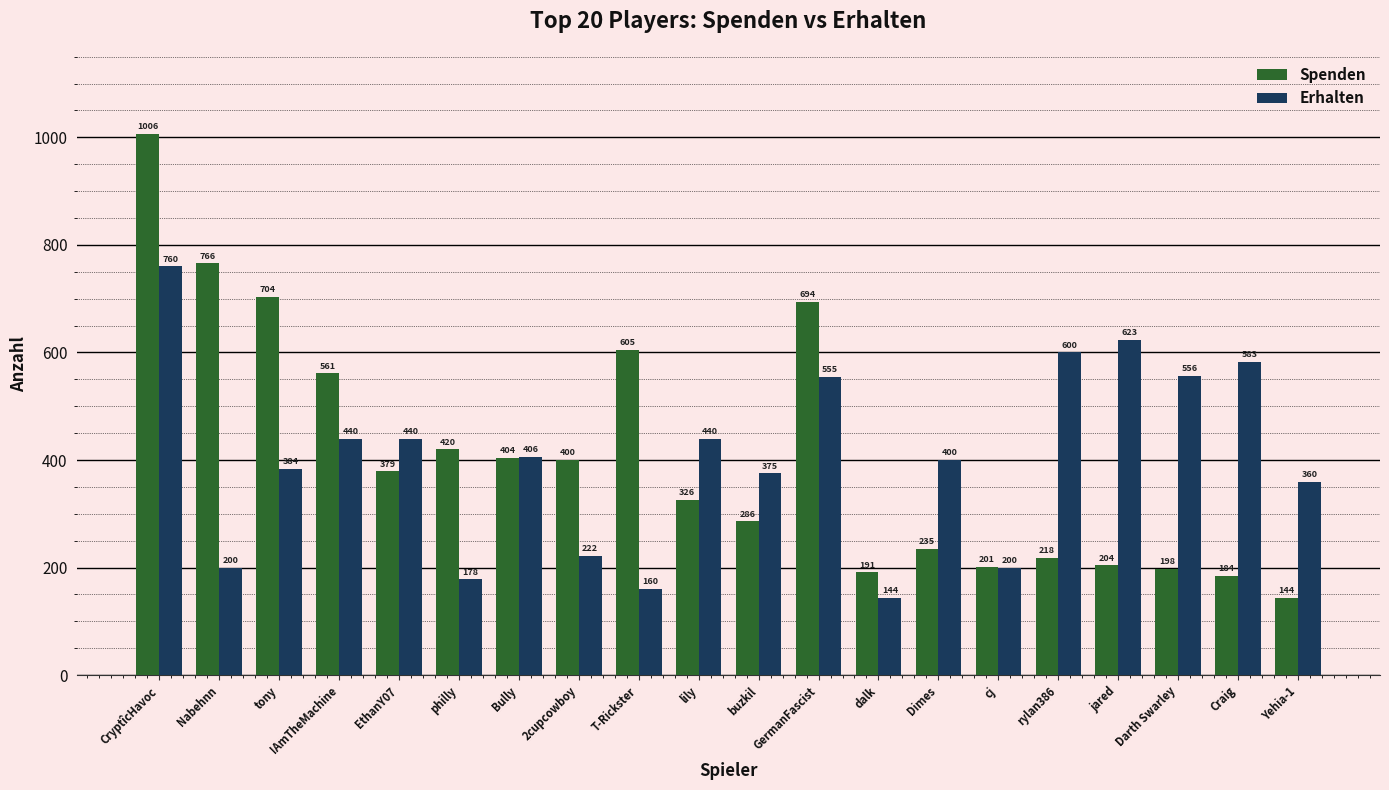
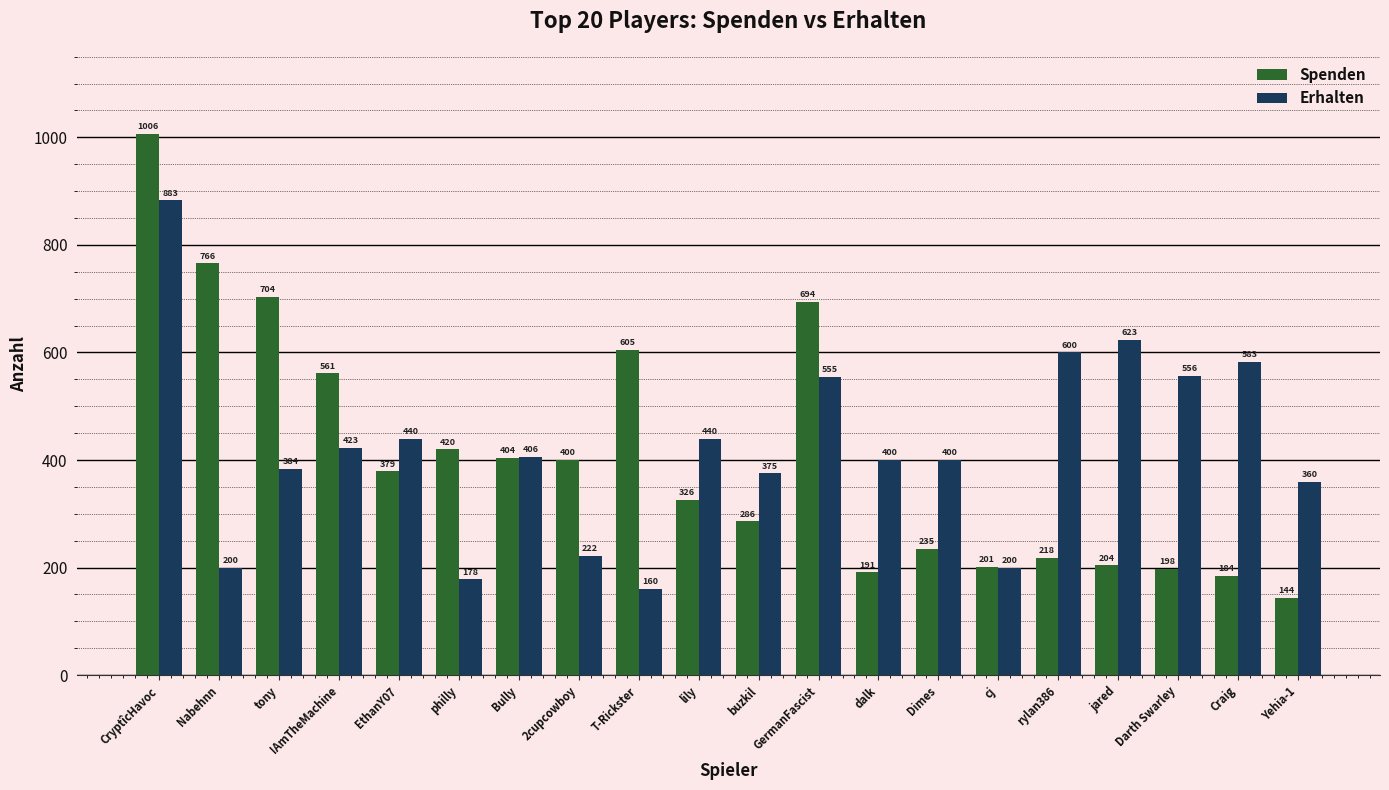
  {
    "Spenden": {
      "CryptîcHavoc": 1006,
      "Nabehnn": 766,
      "tony": 704,
      "IAmTheMachine": 561,
      "EthanY07": 379,
      "philly": 420,
      "Bully": 404,
      "2cupcowboy": 400,
      "T-Rickster": 605,
      "lily": 326,
      "buzkil": 286,
      "GermanFascist": 694,
      "dalk": 191,
      "Dimes": 235,
      "cj": 201,
      "rylan386": 218,
      "jared": 204,
      "Darth Swarley": 198,
      "Craig": 184,
      "Yehia-1": 144
    },
    "Erhalten": {
-     "CryptîcHavoc": 760,
+     "CryptîcHavoc": 883,
      "Nabehnn": 200,
      "tony": 384,
-     "IAmTheMachine": 440,
+     "IAmTheMachine": 423,
      "EthanY07": 440,
      "philly": 178,
      "Bully": 406,
      "2cupcowboy": 222,
      "T-Rickster": 160,
      "lily": 440,
      "buzkil": 375,
      "GermanFascist": 555,
-     "dalk": 144,
+     "dalk": 400,
      "Dimes": 400,
      "cj": 200,
      "rylan386": 600,
      "jared": 623,
      "Darth Swarley": 556,
      "Craig": 583,
      "Yehia-1": 360
    }
  }
